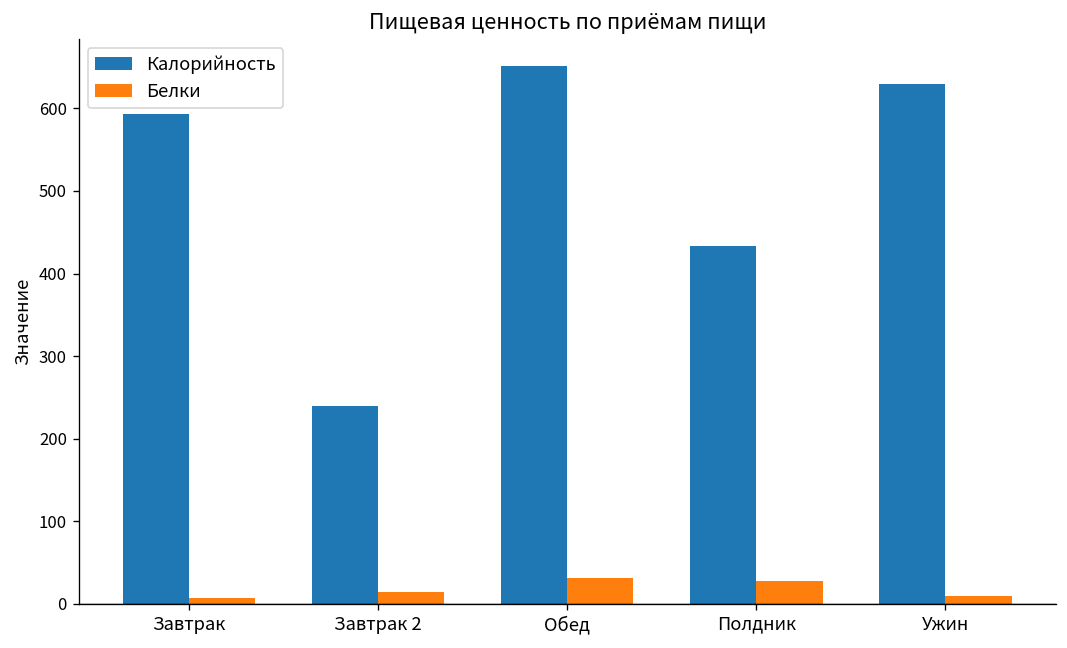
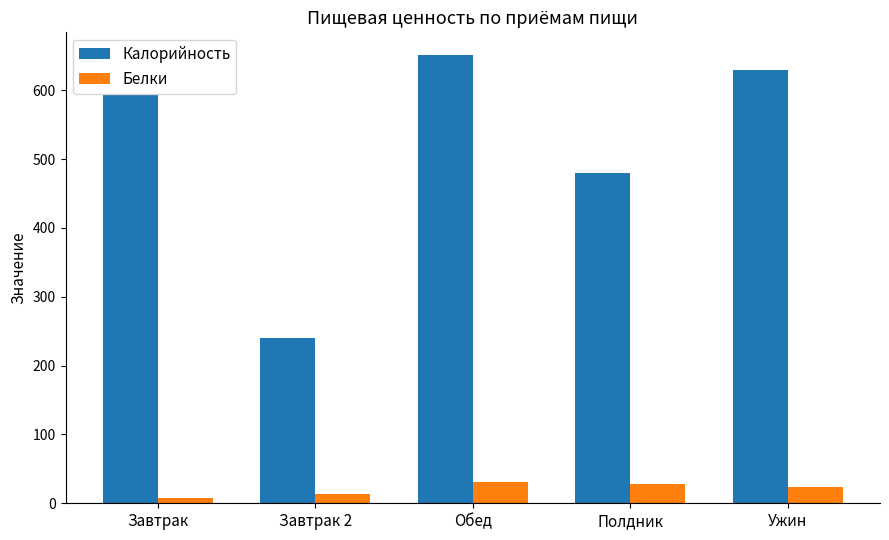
  {
    "Калорийность": {
      "Завтрак": 590,
      "Завтрак 2": 240,
      "Обед": 650,
-     "Полдник": 430,
+     "Полдник": 480,
      "Ужин": 630
    },
    "Белки": {
      "Завтрак": 10,
      "Завтрак 2": 10,
      "Обед": 30,
      "Полдник": 30,
-     "Ужин": 10
+     "Ужин": 20
    }
  }
